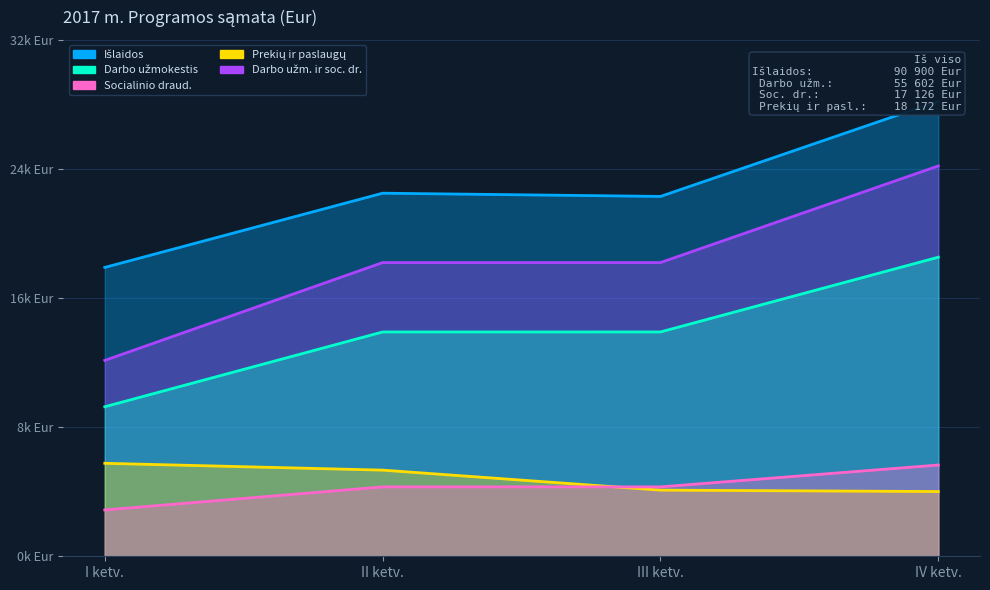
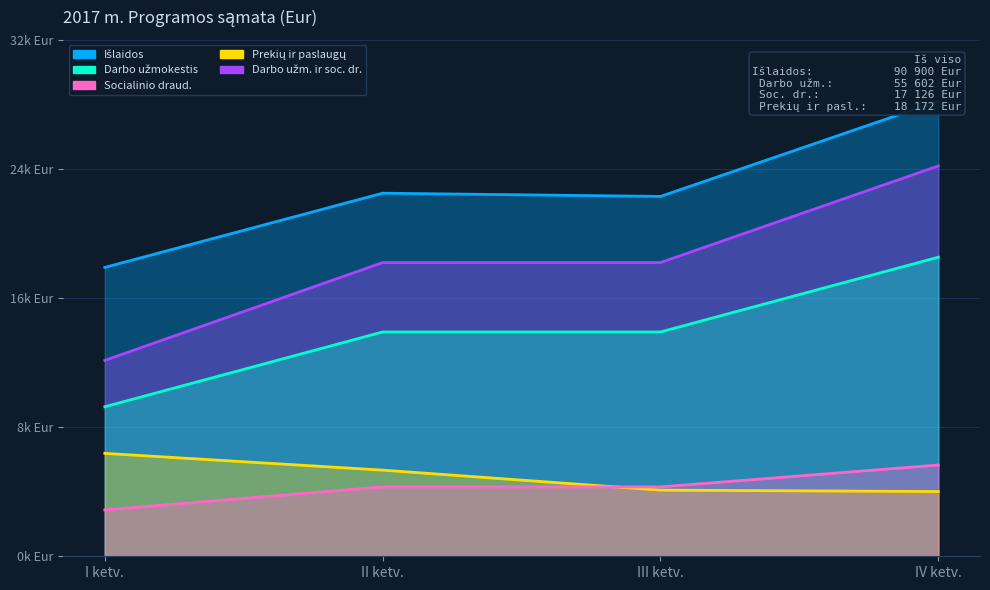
  {
    "Prekių ir paslaugų": {
-     "I ketv.": "5.8k Eur",
+     "I ketv.": "6.4k Eur",
      "II ketv.": "5.3k Eur",
      "III ketv.": "4.1k Eur",
      "IV ketv.": "4.0k Eur"
    }
  }
